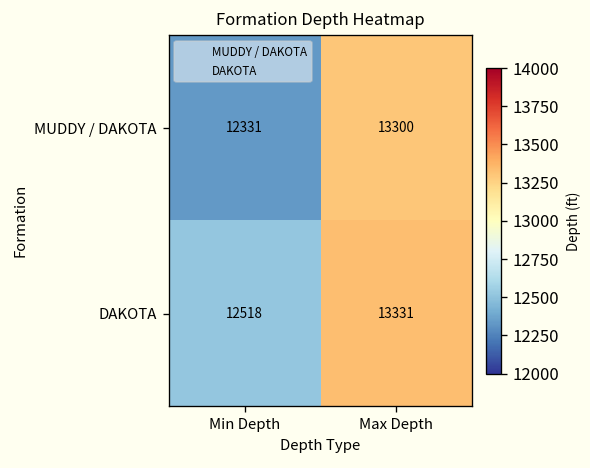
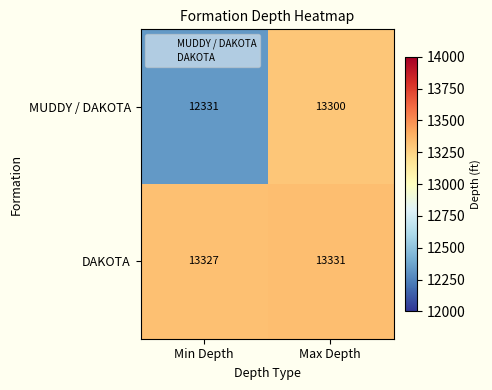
  {
    "MUDDY / DAKOTA": {
      "Min Depth": 12331,
      "Max Depth": 13300
    },
    "DAKOTA": {
-     "Min Depth": 12518,
+     "Min Depth": 13327,
      "Max Depth": 13331
    }
  }
